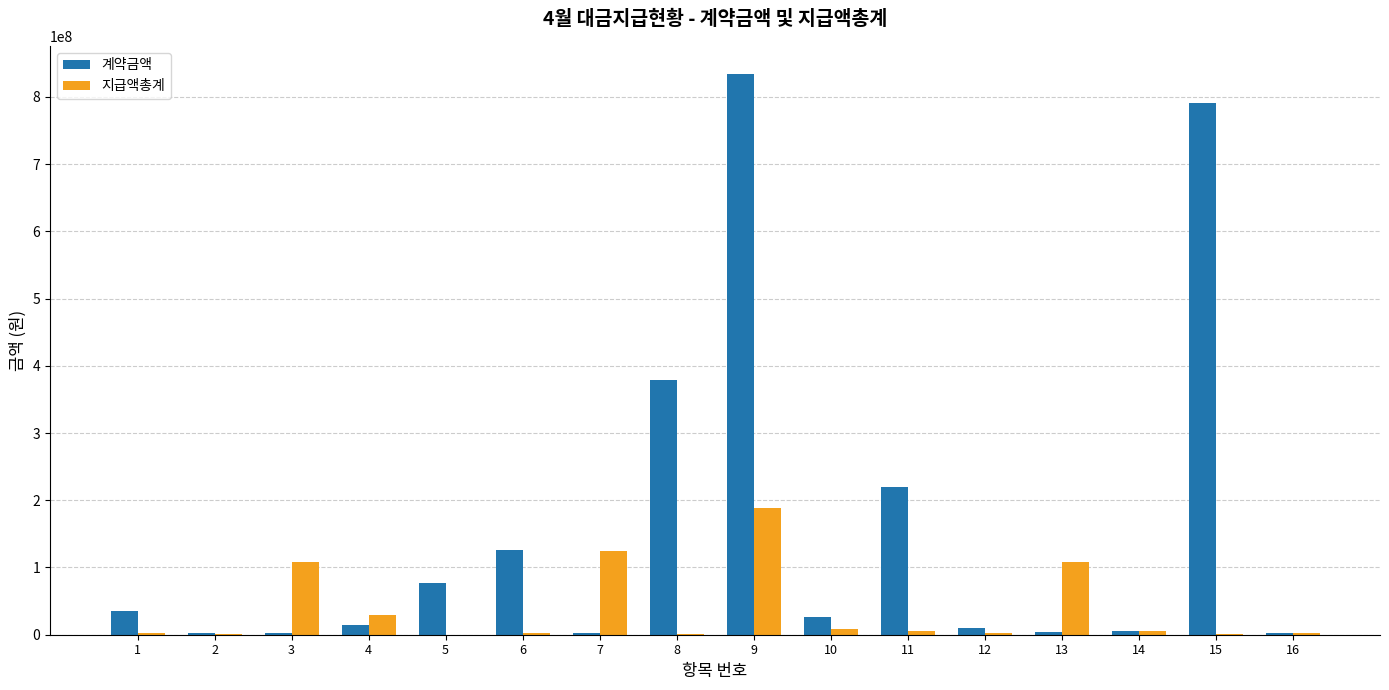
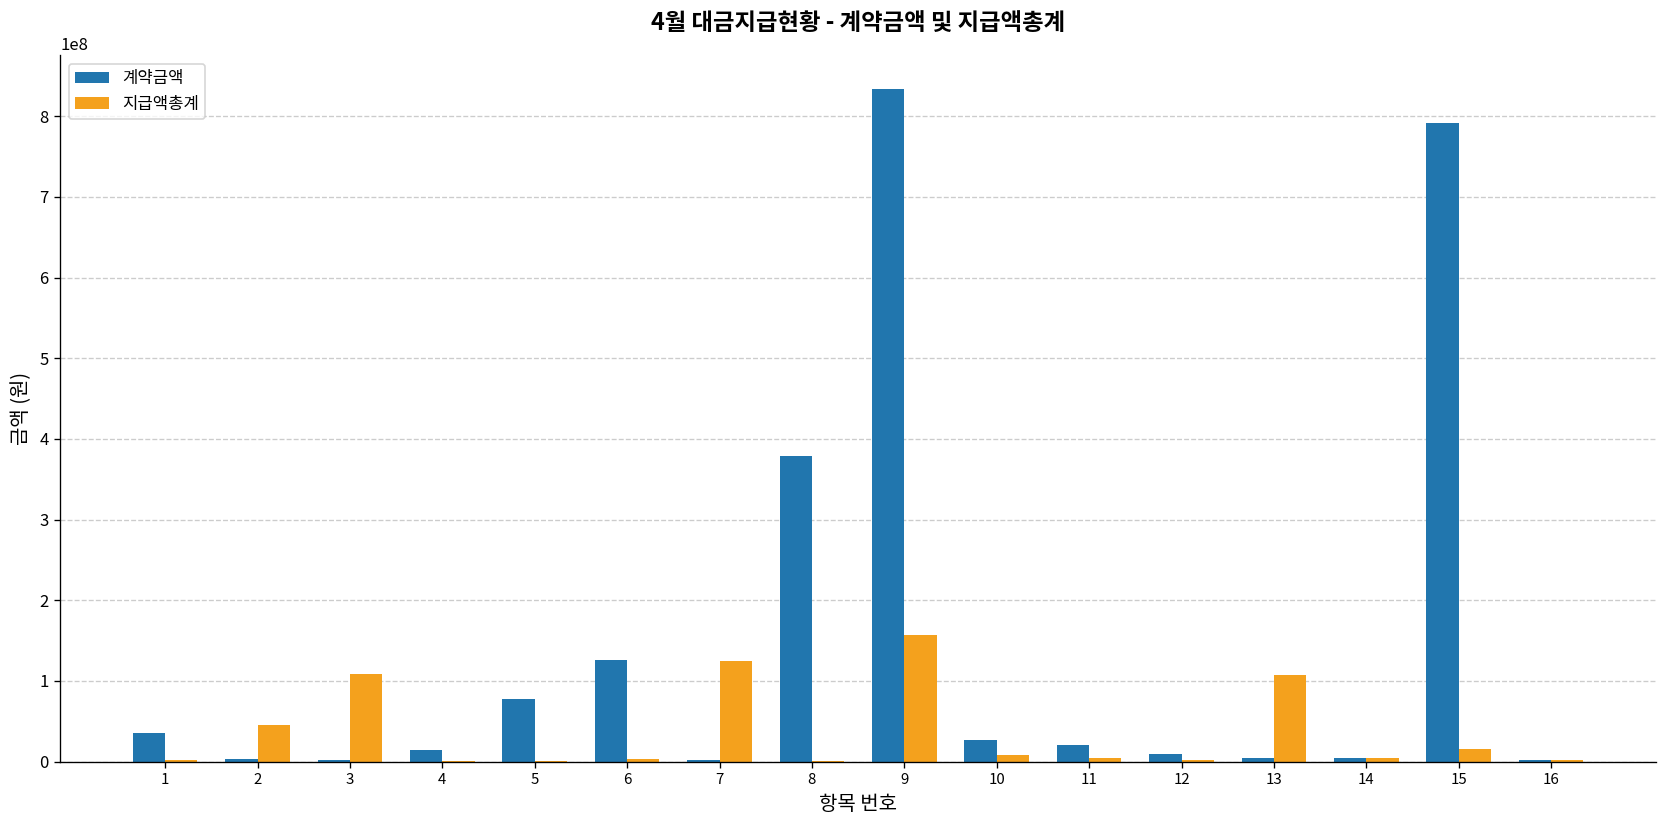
  {
    "계약금액": {
      "1": 40000000,
      "4": 10000000,
      "5": 80000000,
      "6": 130000000,
      "8": 380000000,
      "9": 830000000,
      "10": 30000000,
-     "11": 220000000,
+     "11": 20000000,
      "12": 10000000,
      "13": 0,
      "14": 10000000,
      "15": 790000000
    },
    "지급액총계": {
-     "2": 0,
+     "2": 50000000,
      "3": 110000000,
-     "4": 30000000,
+     "4": 0,
      "7": 130000000,
-     "9": 190000000,
+     "9": 160000000,
      "10": 10000000,
      "11": 0,
      "13": 110000000,
      "14": 10000000,
-     "15": 0
+     "15": 20000000
    }
  }
